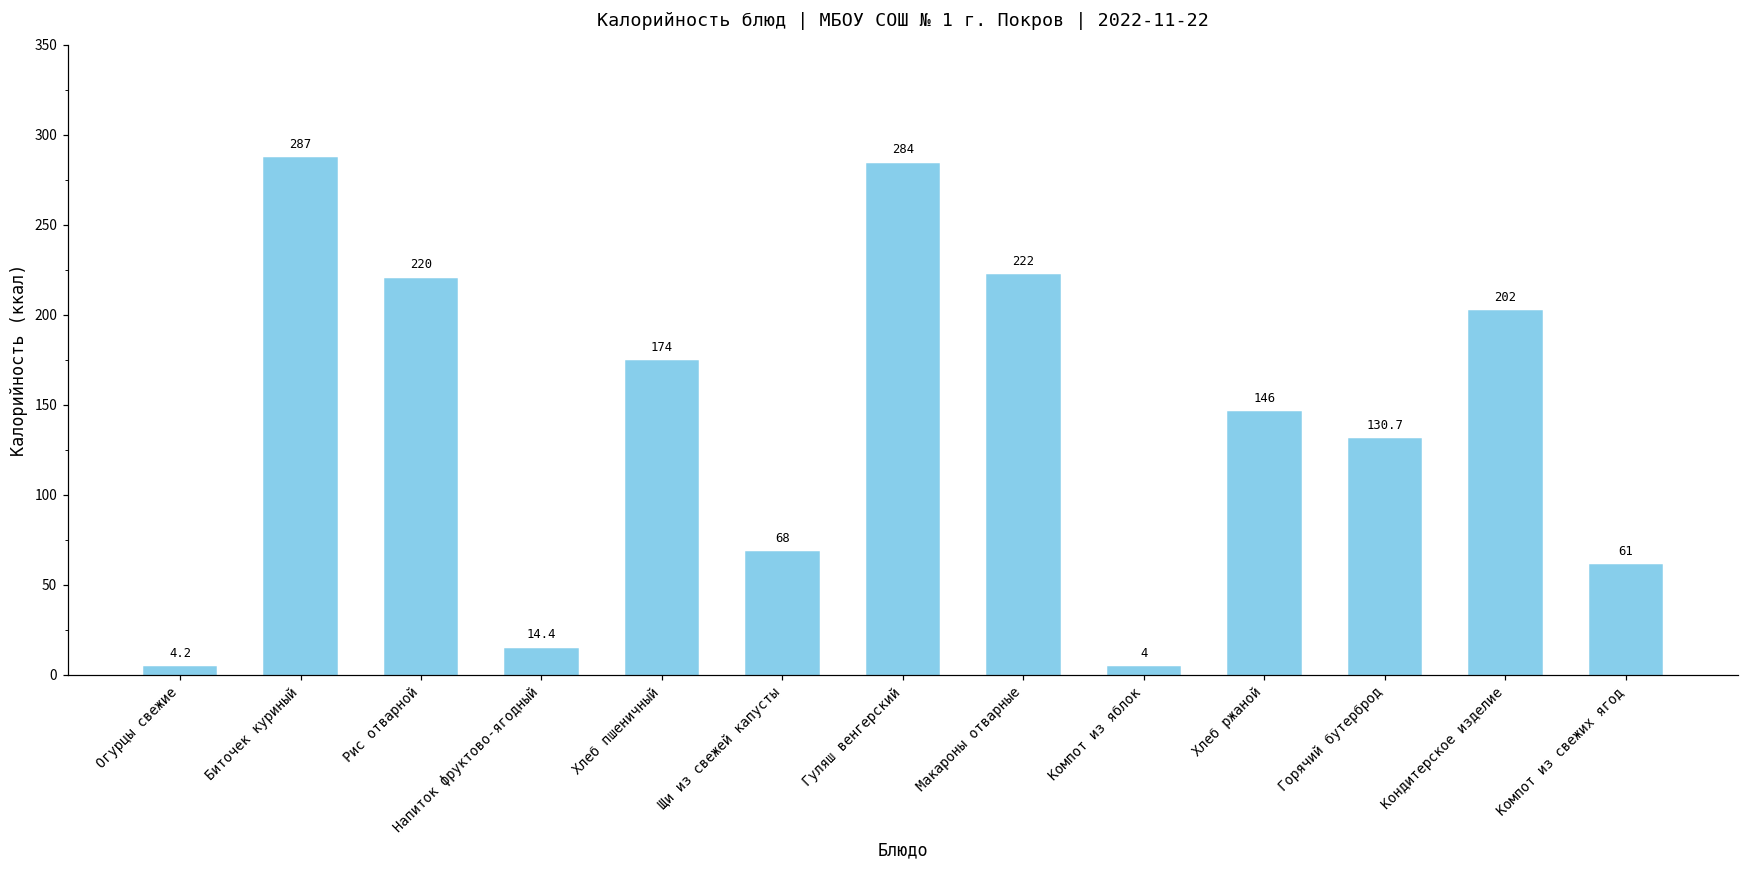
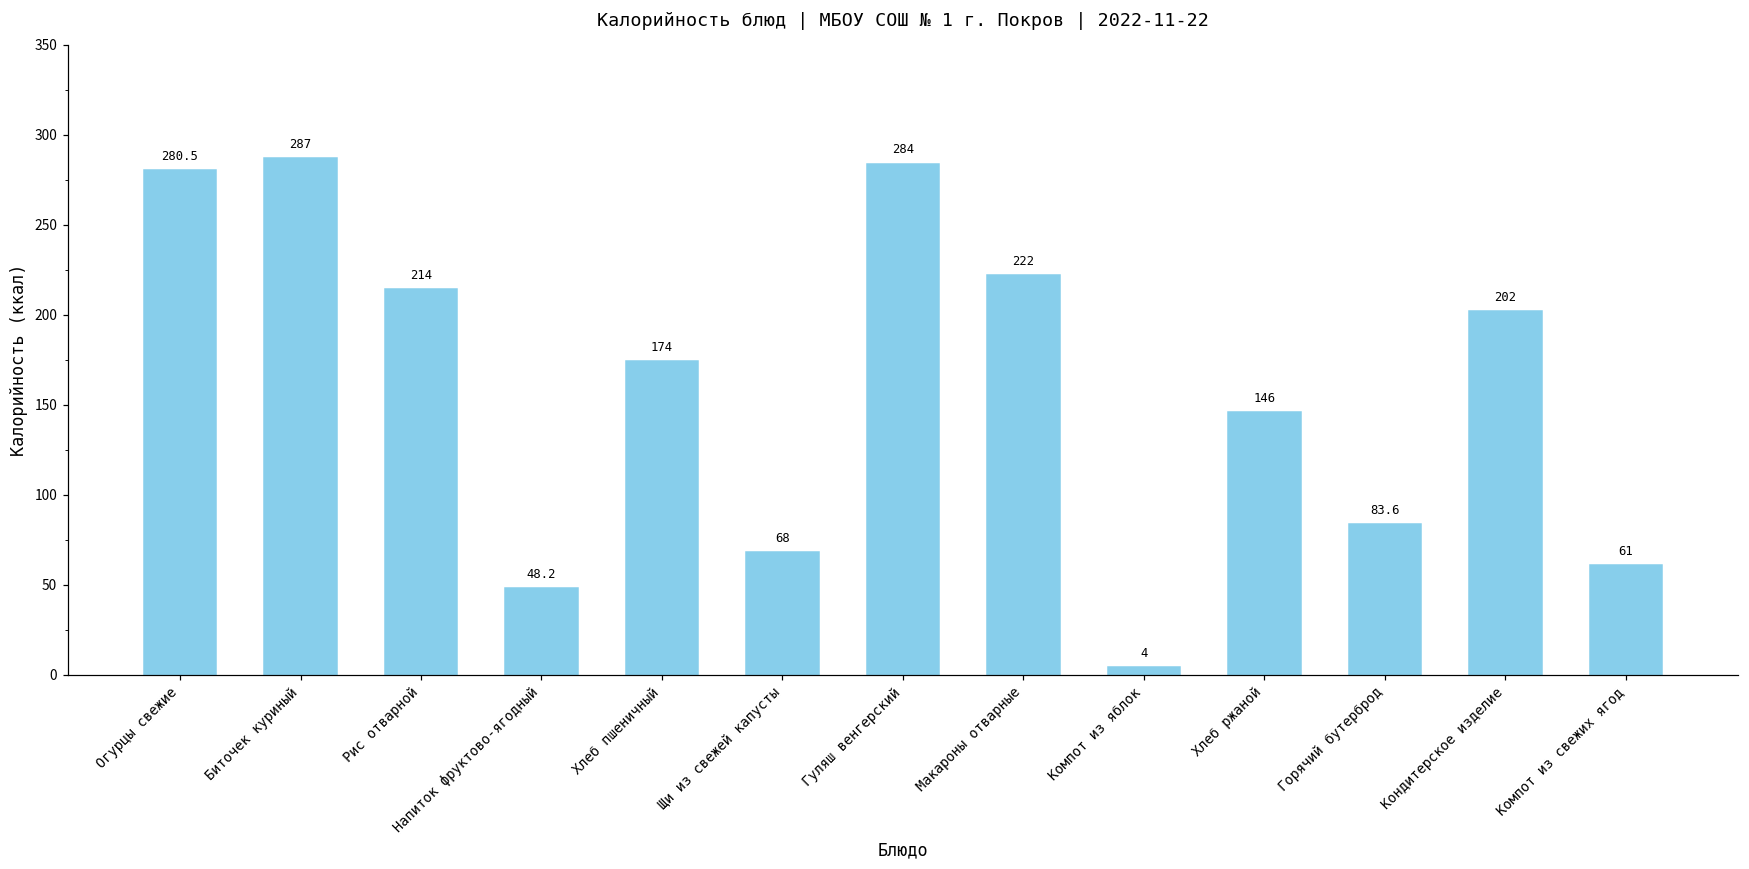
  {
-   "Огурцы свежие": 4.2,
+   "Огурцы свежие": 280.5,
    "Биточек куриный": 287,
-   "Рис отварной": 220,
-   "Напиток фруктово-ягодный": 14.4,
+   "Рис отварной": 214,
+   "Напиток фруктово-ягодный": 48.2,
    "Хлеб пшеничный": 174,
    "Щи из свежей капусты": 68,
    "Гуляш венгерский": 284,
    "Макароны отварные": 222,
    "Компот из яблок": 4,
    "Хлеб ржаной": 146,
-   "Горячий бутерброд": 130.7,
+   "Горячий бутерброд": 83.6,
    "Кондитерское изделие": 202,
    "Компот из свежих ягод": 61
  }
